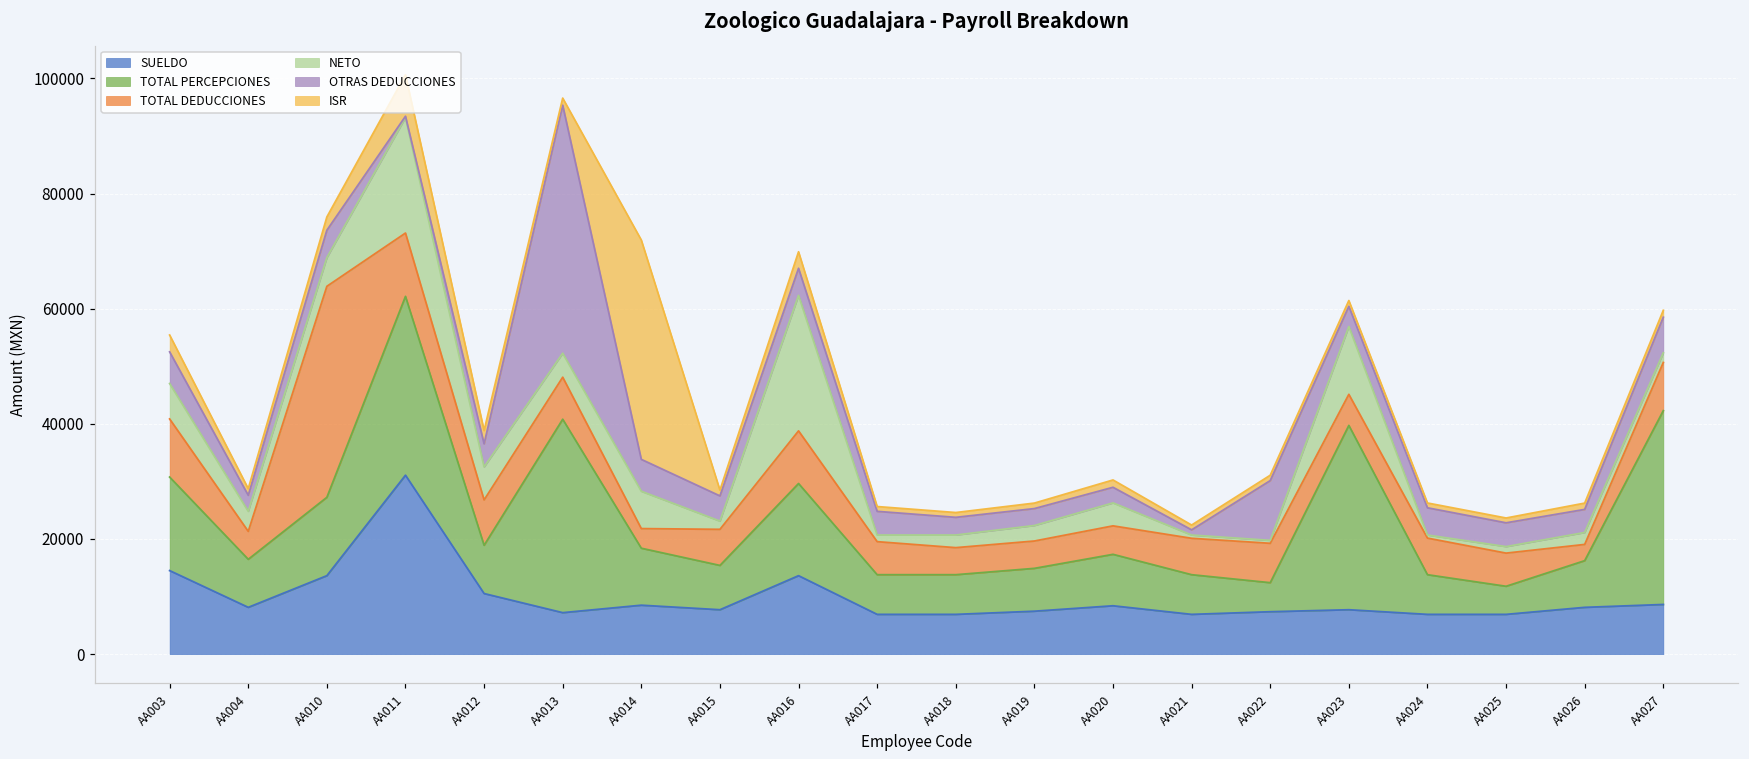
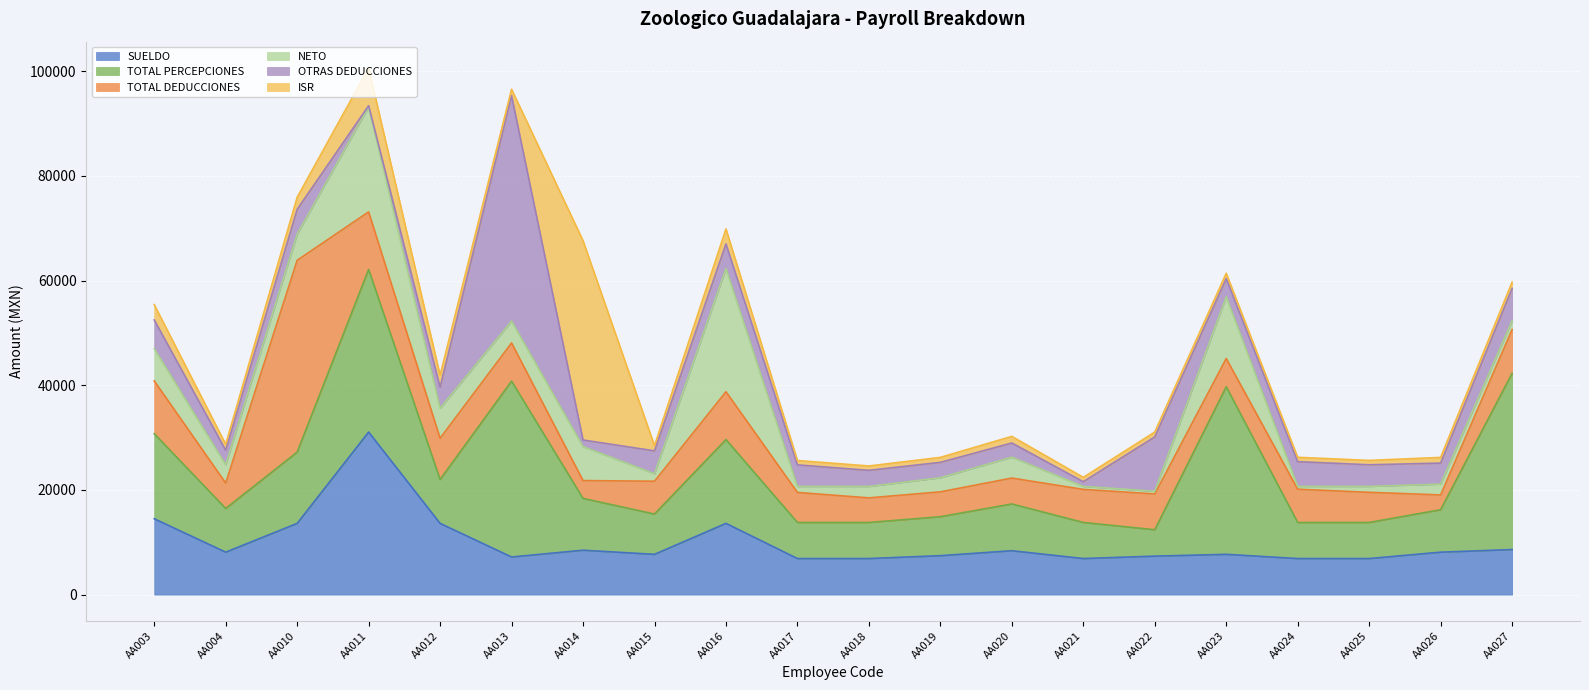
  {
    "SUELDO": {
      "AA003": 14000,
      "AA004": 8000,
      "AA010": 14000,
      "AA011": 31000,
-     "AA012": 11000,
+     "AA012": 14000,
      "AA013": 7000,
      "AA014": 8000,
      "AA015": 8000,
      "AA016": 14000,
      "AA017": 7000,
      "AA018": 7000,
      "AA019": 7000,
      "AA020": 8000,
      "AA021": 7000,
      "AA022": 7000,
      "AA023": 8000,
      "AA024": 7000,
      "AA025": 7000,
      "AA026": 8000,
      "AA027": 9000
    },
    "TOTAL PERCEPCIONES": {
      "AA003": 16000,
      "AA004": 8000,
      "AA010": 14000,
      "AA011": 31000,
      "AA012": 8000,
      "AA013": 34000,
      "AA014": 10000,
      "AA015": 8000,
      "AA016": 16000,
      "AA017": 7000,
      "AA018": 7000,
      "AA019": 7000,
      "AA020": 9000,
      "AA021": 7000,
      "AA022": 5000,
      "AA023": 32000,
      "AA024": 7000,
-     "AA025": 5000,
+     "AA025": 7000,
      "AA026": 8000,
      "AA027": 34000
    },
    "TOTAL DEDUCCIONES": {
      "AA003": 10000,
      "AA004": 5000,
      "AA010": 37000,
      "AA011": 11000,
      "AA012": 8000,
      "AA013": 7000,
      "AA014": 3000,
      "AA015": 6000,
      "AA016": 9000,
      "AA017": 6000,
      "AA018": 5000,
      "AA019": 5000,
      "AA020": 5000,
      "AA021": 6000,
      "AA022": 7000,
      "AA023": 5000,
      "AA024": 6000,
      "AA025": 6000,
      "AA026": 3000,
      "AA027": 8000
    },
    "NETO": {
      "AA003": 6000,
      "AA004": 3000,
      "AA010": 5000,
      "AA012": 6000,
      "AA013": 4000,
      "AA014": 6000,
      "AA015": 1000,
      "AA016": 24000,
      "AA017": 1000,
      "AA018": 2000,
      "AA019": 3000,
      "AA020": 4000,
      "AA021": 1000,
      "AA022": 1000,
      "AA023": 12000,
      "AA024": 1000,
      "AA025": 1000,
      "AA026": 2000,
      "AA027": 2000
    },
    "OTRAS DEDUCCIONES": {
      "AA003": 6000,
      "AA004": 3000,
      "AA010": 5000,
      "AA012": 4000,
      "AA013": 43000,
-     "AA014": 6000,
+     "AA014": 1000,
      "AA015": 4000,
      "AA016": 5000,
      "AA017": 4000,
      "AA018": 3000,
      "AA019": 3000,
      "AA020": 3000,
      "AA021": 1000,
      "AA022": 10000,
      "AA023": 4000,
      "AA024": 5000,
      "AA025": 4000,
      "AA026": 4000,
      "AA027": 6000
    },
    "ISR": {
      "AA003": 3000,
      "AA004": 1000,
      "AA010": 2000,
      "AA012": 2000,
      "AA013": 1000,
      "AA014": 38000,
      "AA015": 1000,
      "AA016": 3000,
      "AA017": 1000,
      "AA018": 1000,
      "AA019": 1000,
      "AA020": 1000,
      "AA021": 1000,
      "AA022": 1000,
      "AA023": 1000,
      "AA024": 1000,
      "AA025": 1000,
      "AA026": 1000,
      "AA027": 1000
    }
  }
